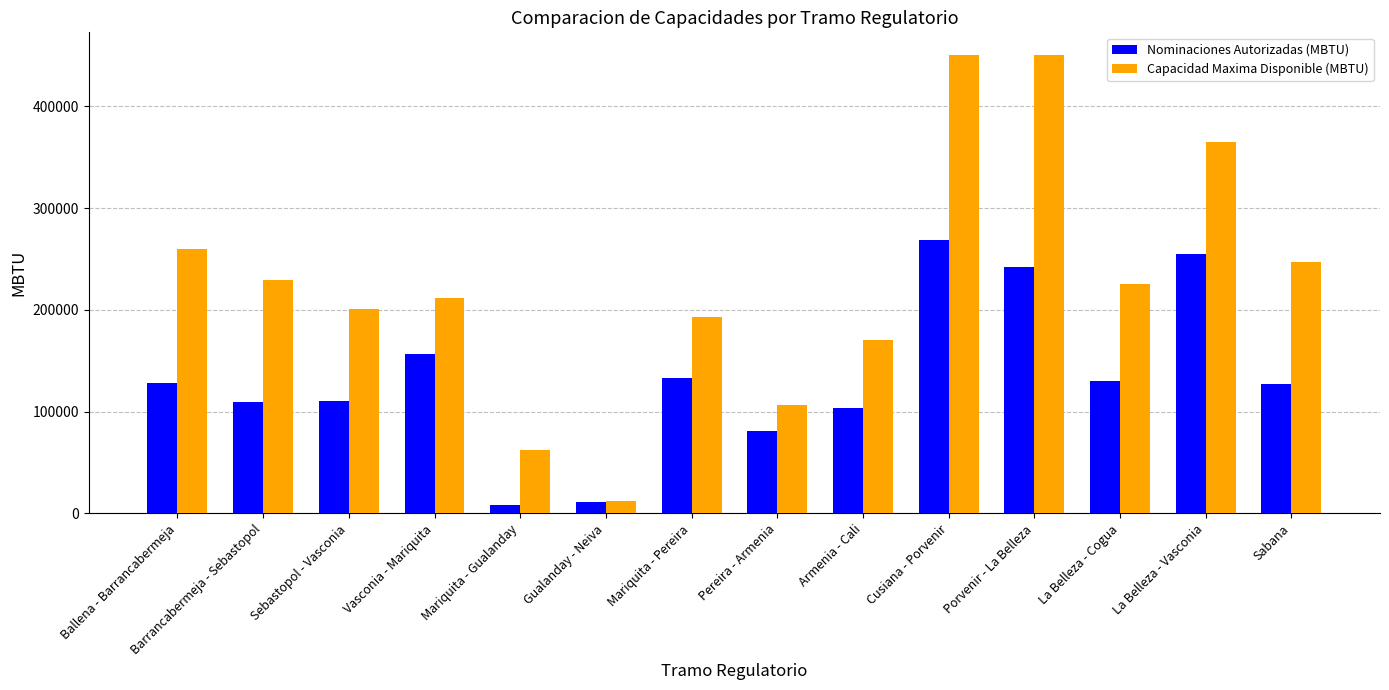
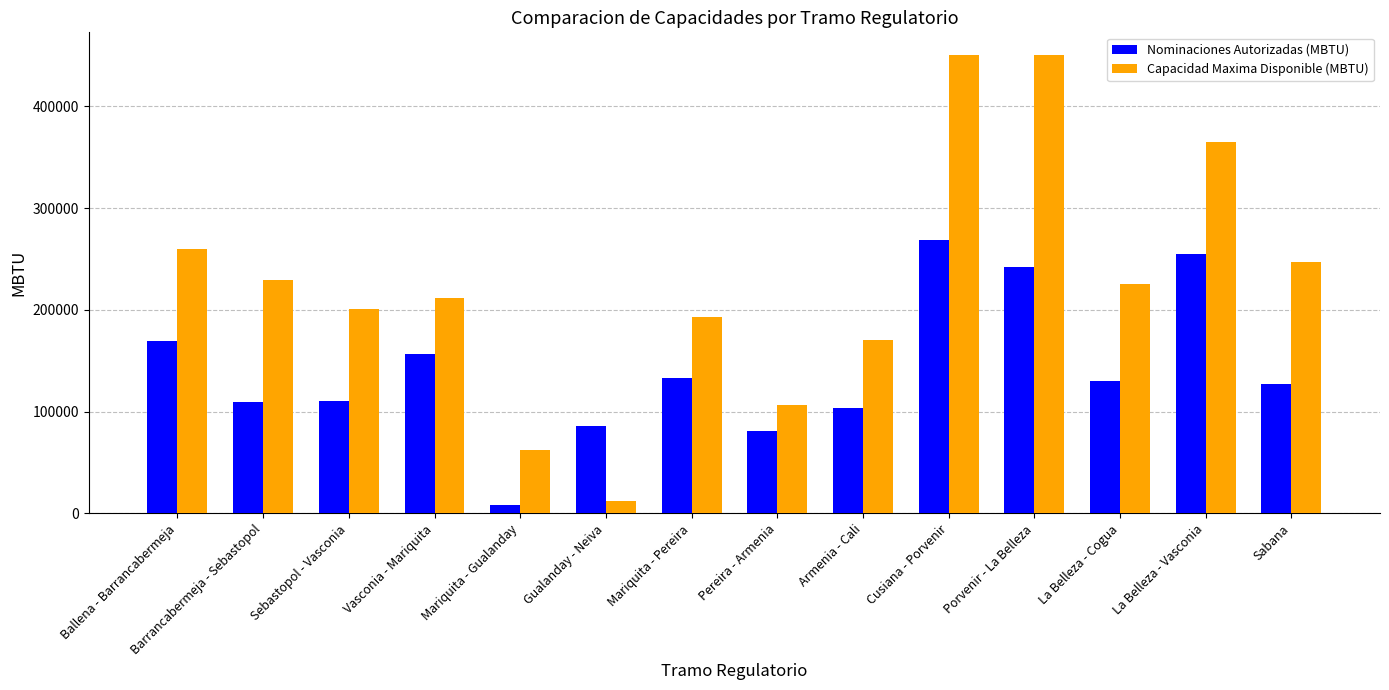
  {
    "Nominaciones Autorizadas (MBTU)": {
-     "Ballena - Barrancabermeja": 128000,
+     "Ballena - Barrancabermeja": 169000,
      "Barrancabermeja - Sebastopol": 110000,
      "Sebastopol - Vasconia": 111000,
      "Vasconia - Mariquita": 157000,
      "Mariquita - Gualanday": 9000,
-     "Gualanday - Neiva": 12000,
+     "Gualanday - Neiva": 86000,
      "Mariquita - Pereira": 133000,
      "Pereira - Armenia": 81000,
      "Armenia - Cali": 104000,
      "Cusiana - Porvenir": 268000,
      "Porvenir - La Belleza": 242000,
      "La Belleza - Cogua": 130000,
      "La Belleza - Vasconia": 255000,
      "Sabana": 127000
    },
    "Capacidad Maxima Disponible (MBTU)": {
      "Ballena - Barrancabermeja": 259000,
      "Barrancabermeja - Sebastopol": 229000,
      "Sebastopol - Vasconia": 200000,
      "Vasconia - Mariquita": 211000,
      "Mariquita - Gualanday": 62000,
      "Gualanday - Neiva": 13000,
      "Mariquita - Pereira": 193000,
      "Pereira - Armenia": 107000,
      "Armenia - Cali": 170000,
      "Cusiana - Porvenir": 450000,
      "Porvenir - La Belleza": 450000,
      "La Belleza - Cogua": 225000,
      "La Belleza - Vasconia": 365000,
      "Sabana": 247000
    }
  }
